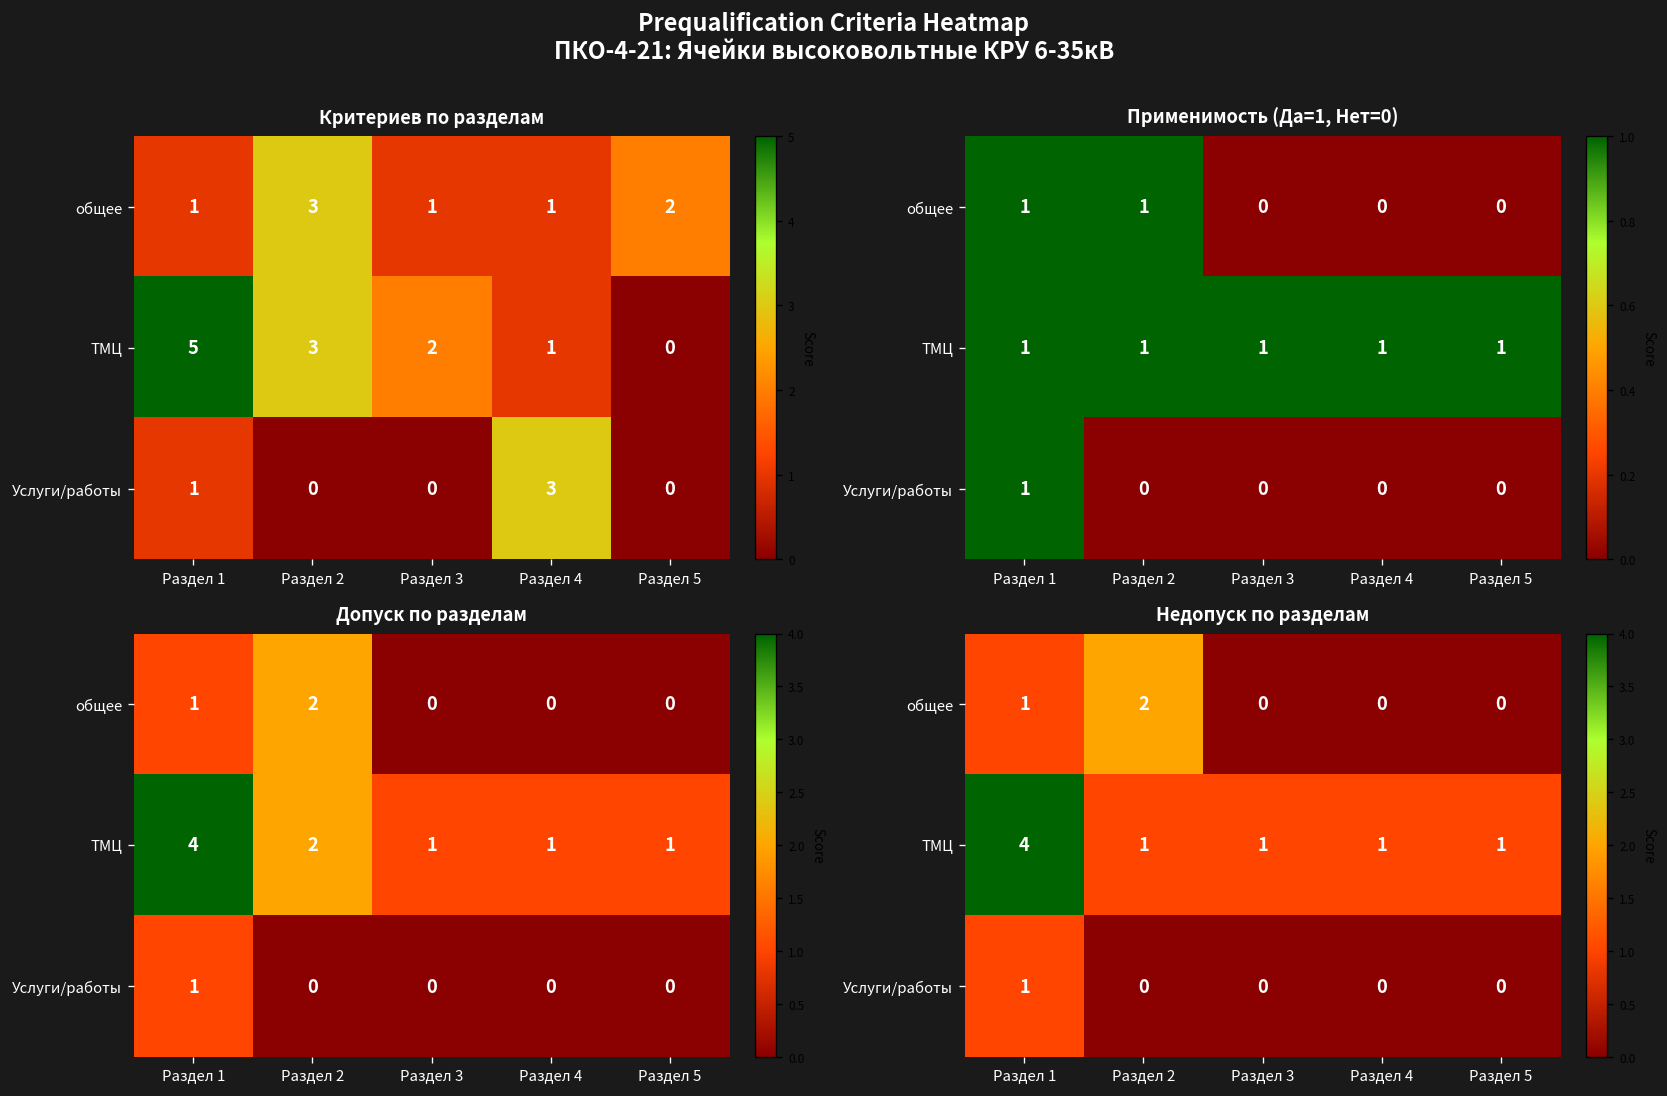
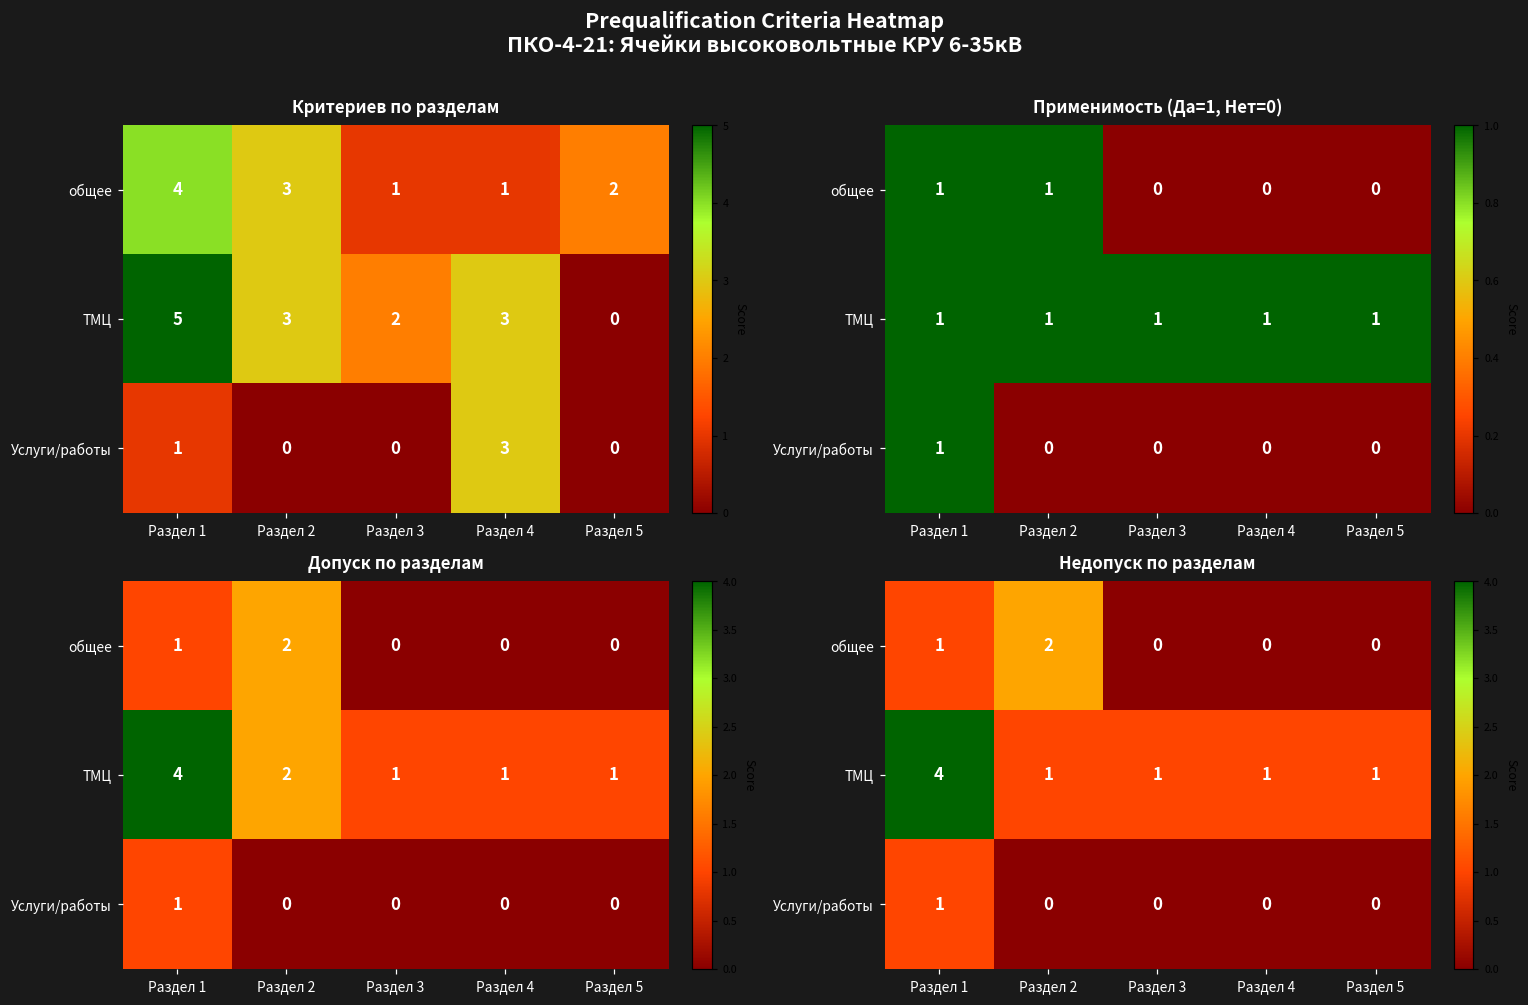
  {
    "Критериев по разделам": {
      "общее": {
-       "Раздел 1": 1,
+       "Раздел 1": 4,
        "Раздел 2": 3,
        "Раздел 3": 1,
        "Раздел 4": 1,
        "Раздел 5": 2
      },
      "ТМЦ": {
        "Раздел 1": 5,
        "Раздел 2": 3,
        "Раздел 3": 2,
-       "Раздел 4": 1,
+       "Раздел 4": 3,
        "Раздел 5": 0
      },
      "Услуги/работы": {
        "Раздел 1": 1,
        "Раздел 2": 0,
        "Раздел 3": 0,
        "Раздел 4": 3,
        "Раздел 5": 0
      }
    },
    "Применимость (Да=1, Нет=0)": {
      "общее": {
        "Раздел 1": 1,
        "Раздел 2": 1,
        "Раздел 3": 0,
        "Раздел 4": 0,
        "Раздел 5": 0
      },
      "ТМЦ": {
        "Раздел 1": 1,
        "Раздел 2": 1,
        "Раздел 3": 1,
        "Раздел 4": 1,
        "Раздел 5": 1
      },
      "Услуги/работы": {
        "Раздел 1": 1,
        "Раздел 2": 0,
        "Раздел 3": 0,
        "Раздел 4": 0,
        "Раздел 5": 0
      }
    },
    "Допуск по разделам": {
      "общее": {
        "Раздел 1": 1,
        "Раздел 2": 2,
        "Раздел 3": 0,
        "Раздел 4": 0,
        "Раздел 5": 0
      },
      "ТМЦ": {
        "Раздел 1": 4,
        "Раздел 2": 2,
        "Раздел 3": 1,
        "Раздел 4": 1,
        "Раздел 5": 1
      },
      "Услуги/работы": {
        "Раздел 1": 1,
        "Раздел 2": 0,
        "Раздел 3": 0,
        "Раздел 4": 0,
        "Раздел 5": 0
      }
    },
    "Недопуск по разделам": {
      "общее": {
        "Раздел 1": 1,
        "Раздел 2": 2,
        "Раздел 3": 0,
        "Раздел 4": 0,
        "Раздел 5": 0
      },
      "ТМЦ": {
        "Раздел 1": 4,
        "Раздел 2": 1,
        "Раздел 3": 1,
        "Раздел 4": 1,
        "Раздел 5": 1
      },
      "Услуги/работы": {
        "Раздел 1": 1,
        "Раздел 2": 0,
        "Раздел 3": 0,
        "Раздел 4": 0,
        "Раздел 5": 0
      }
    }
  }
